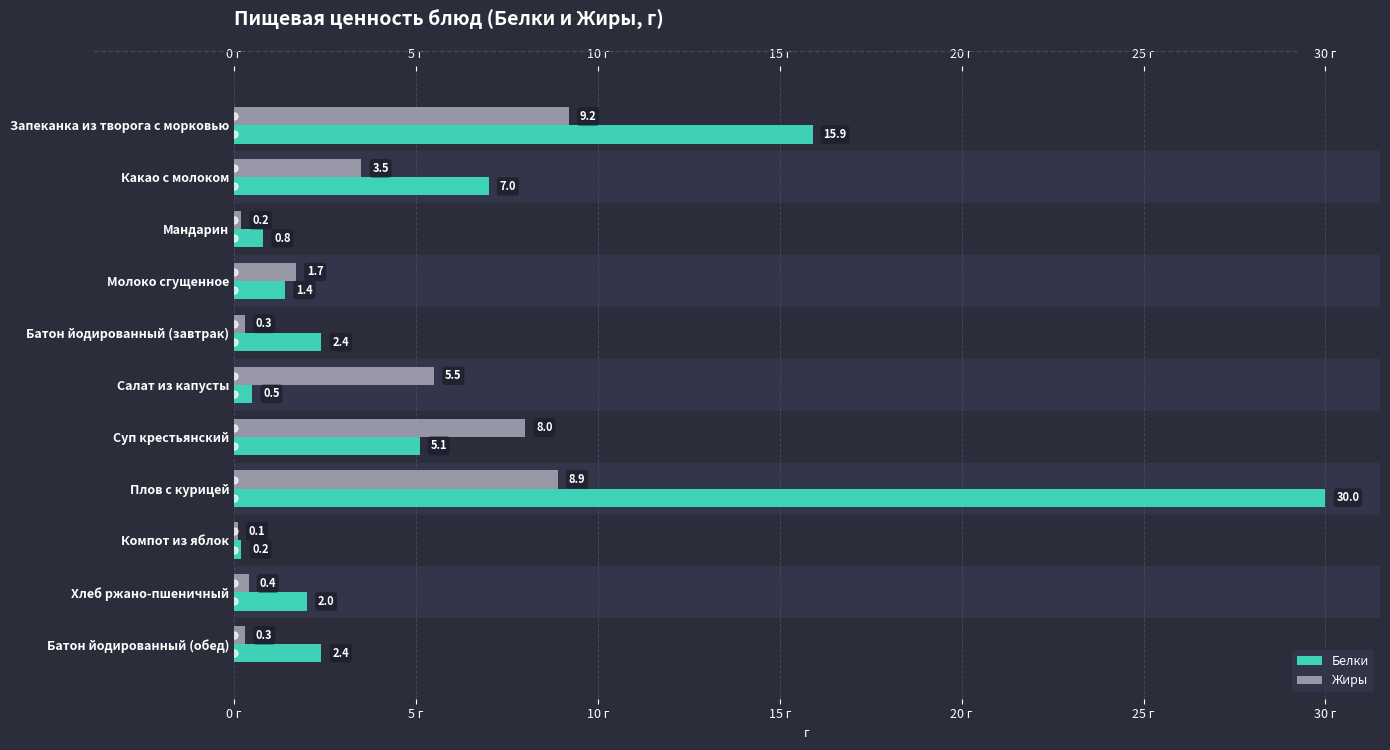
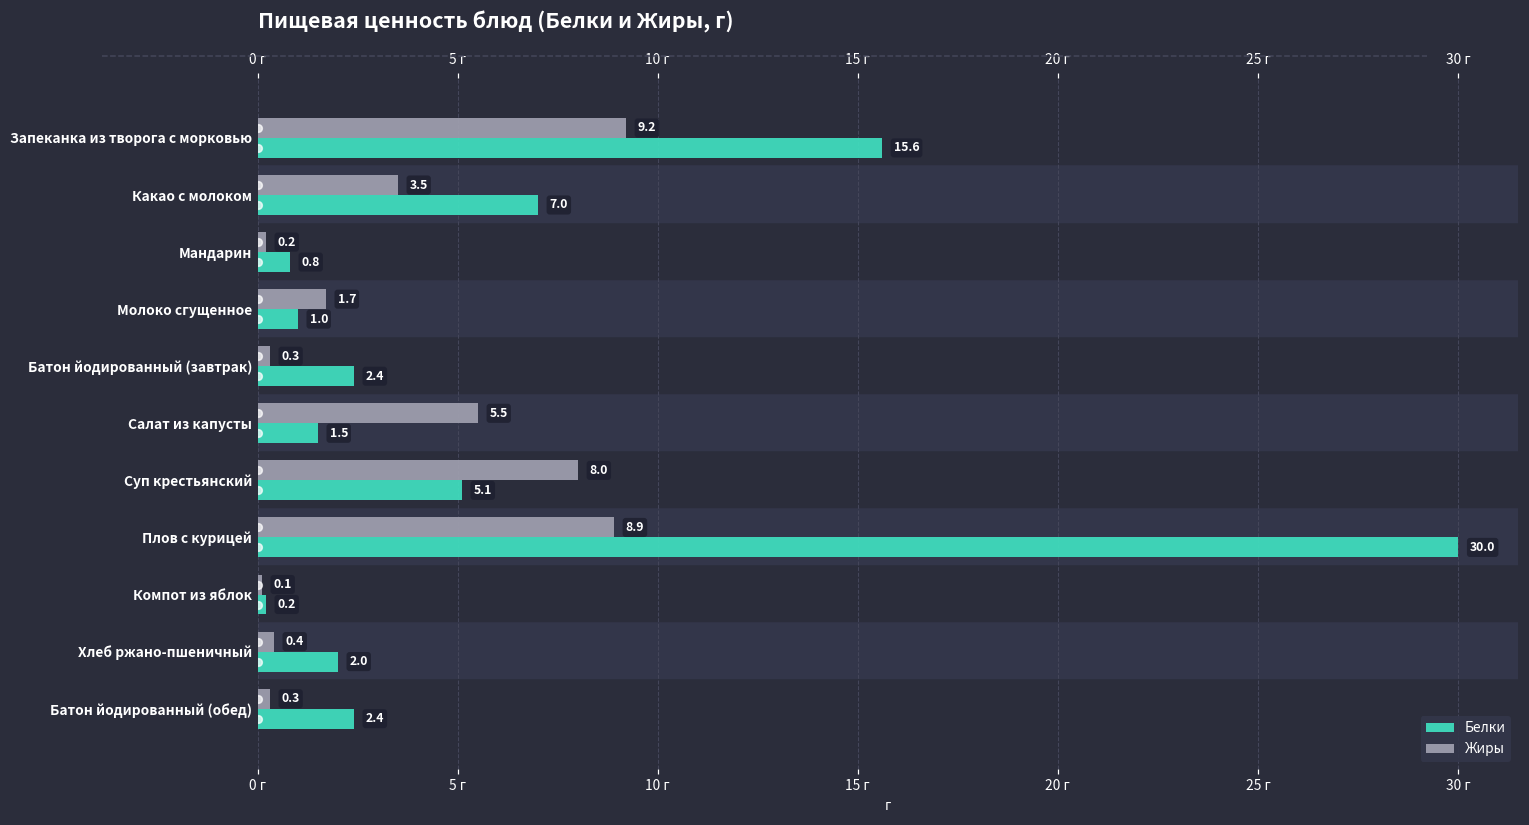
  {
    "Белки": {
-     "Запеканка из творога с морковью": 15.9,
-     "Молоко сгущенное": 1.4,
-     "Салат из капусты": 0.5
+     "Запеканка из творога с морковью": 15.6,
+     "Молоко сгущенное": 1.0,
+     "Салат из капусты": 1.5
    }
  }
